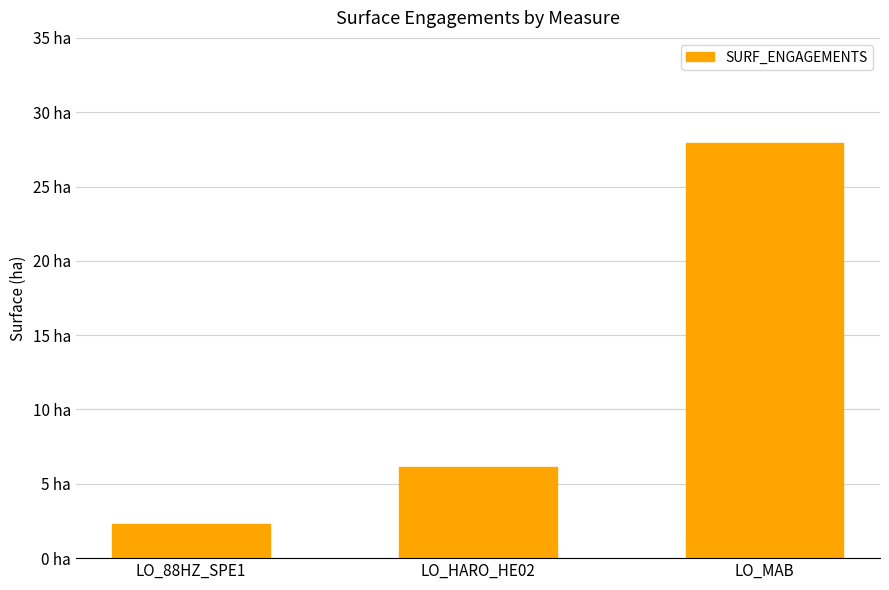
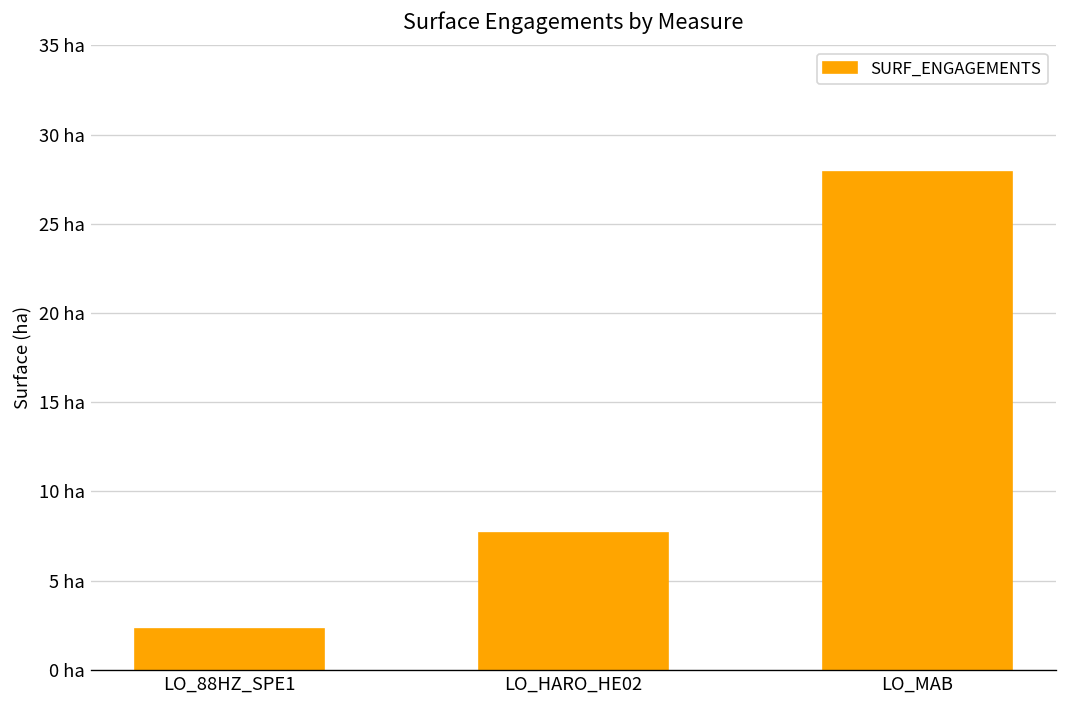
  {
    "LO_88HZ_SPE1": "2.3 ha",
-   "LO_HARO_HE02": "6.1 ha",
+   "LO_HARO_HE02": "7.7 ha",
    "LO_MAB": "27.9 ha"
  }
